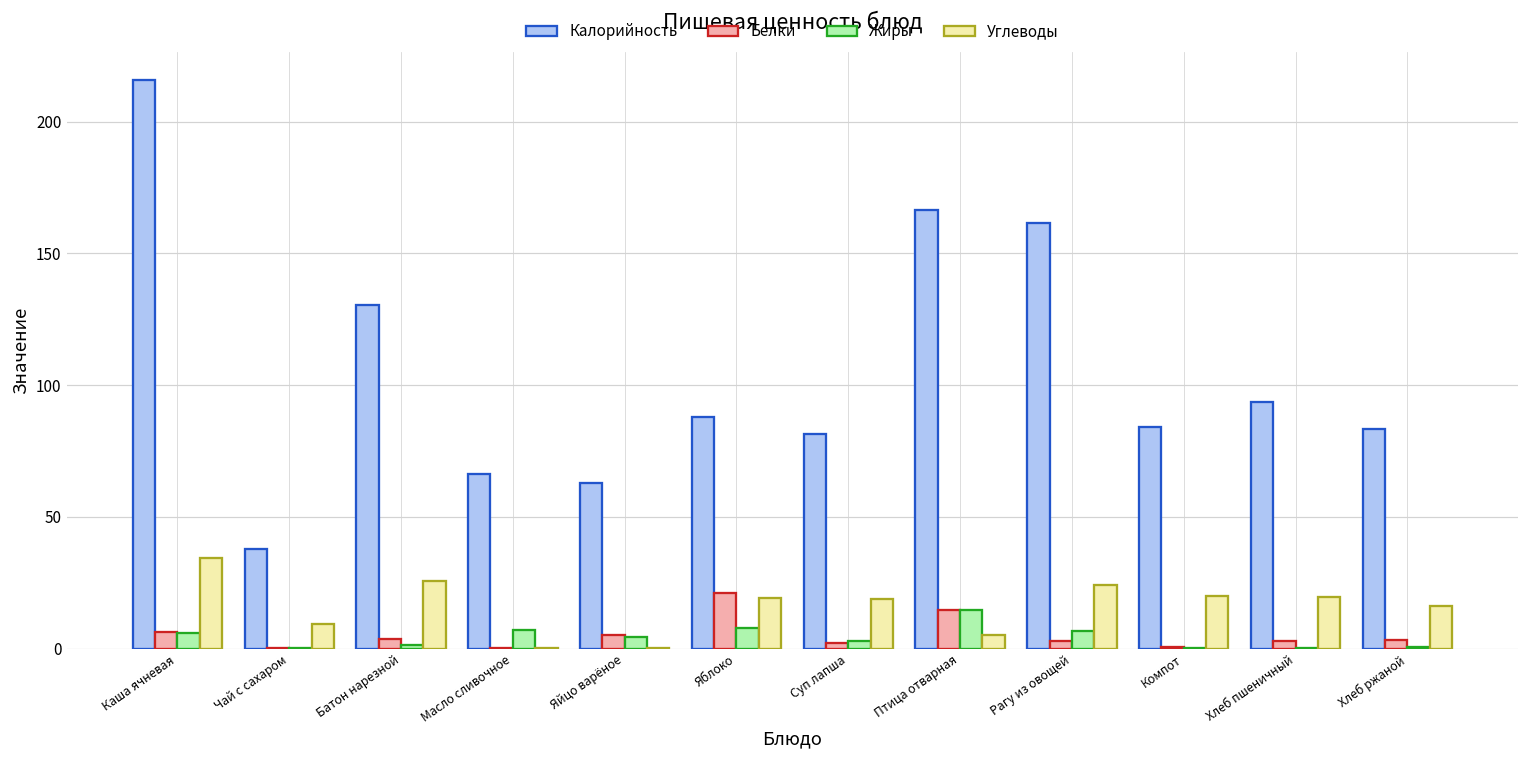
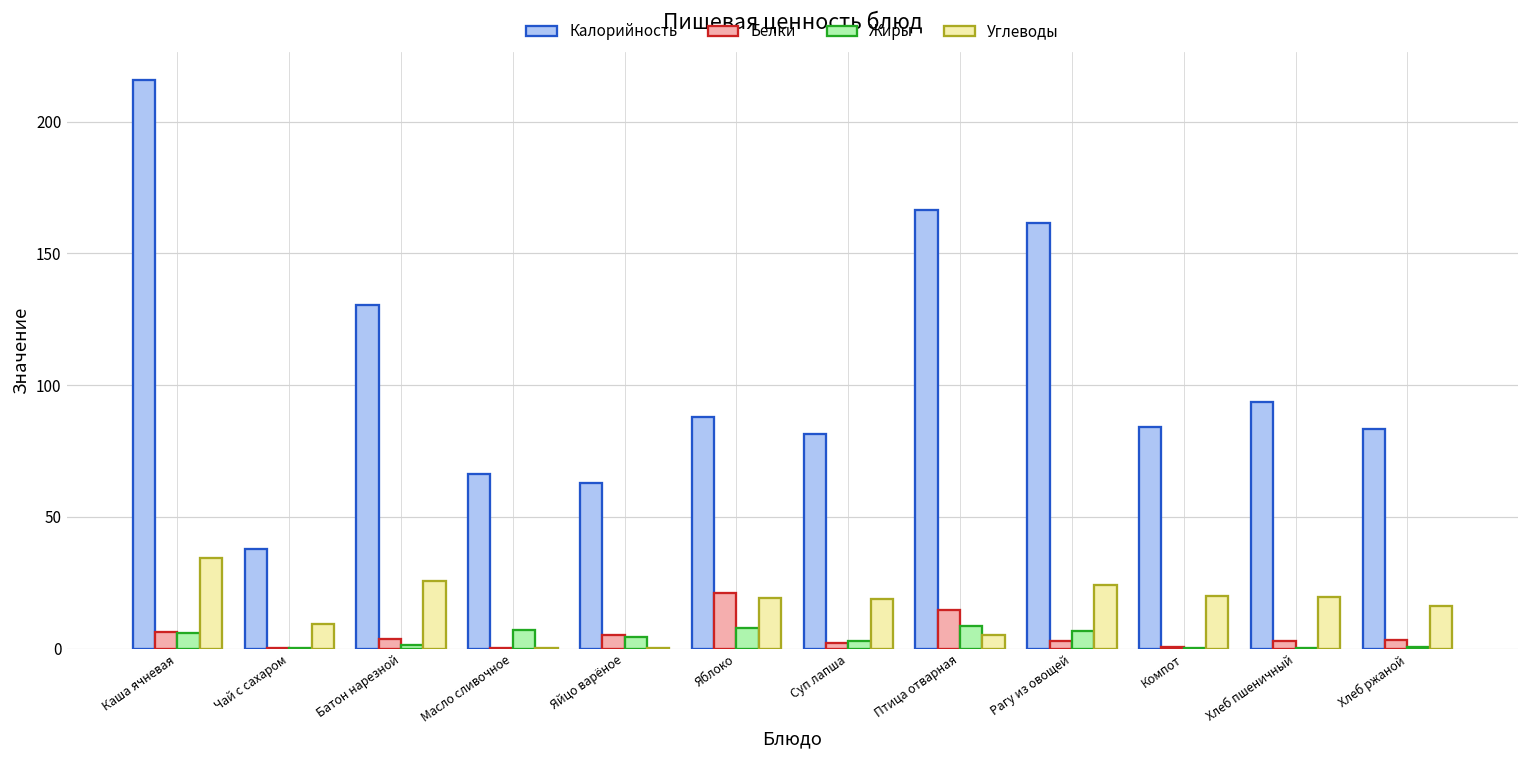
  {
    "Калорийность": {
      "Каша ячневая": 216,
      "Чай с сахаром": 38,
      "Батон нарезной": 131,
      "Масло сливочное": 66,
      "Яйцо варёное": 63,
      "Яблоко": 88,
      "Суп лапша": 81,
      "Птица отварная": 167,
      "Рагу из овощей": 162,
      "Компот": 84,
      "Хлеб пшеничный": 94,
      "Хлеб ржаной": 83
    },
    "Белки": {
      "Каша ячневая": 6,
      "Батон нарезной": 4,
      "Яйцо варёное": 5,
      "Яблоко": 21,
      "Суп лапша": 2,
      "Птица отварная": 15,
      "Рагу из овощей": 3,
      "Хлеб пшеничный": 3,
      "Хлеб ржаной": 3
    },
    "Жиры": {
      "Каша ячневая": 6,
      "Батон нарезной": 1,
      "Масло сливочное": 7,
      "Яйцо варёное": 5,
      "Яблоко": 8,
      "Суп лапша": 3,
-     "Птица отварная": 15,
+     "Птица отварная": 9,
      "Рагу из овощей": 7
    },
    "Углеводы": {
      "Каша ячневая": 34,
      "Чай с сахаром": 9,
      "Батон нарезной": 26,
      "Яблоко": 19,
      "Суп лапша": 19,
      "Птица отварная": 5,
      "Рагу из овощей": 24,
      "Компот": 20,
      "Хлеб пшеничный": 20,
      "Хлеб ржаной": 16
    }
  }
